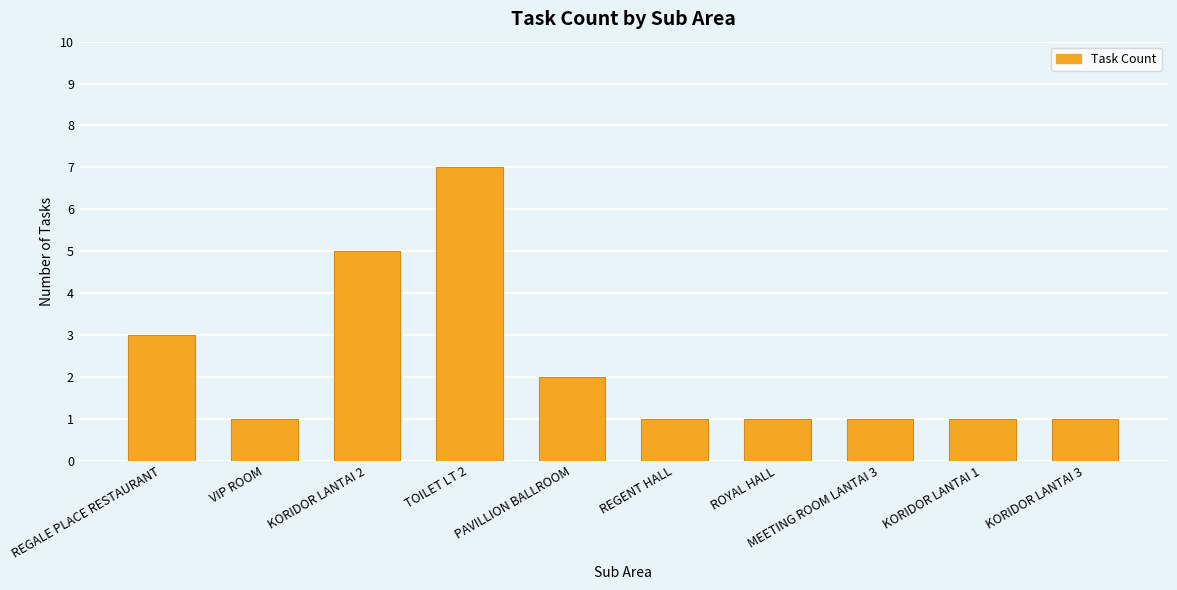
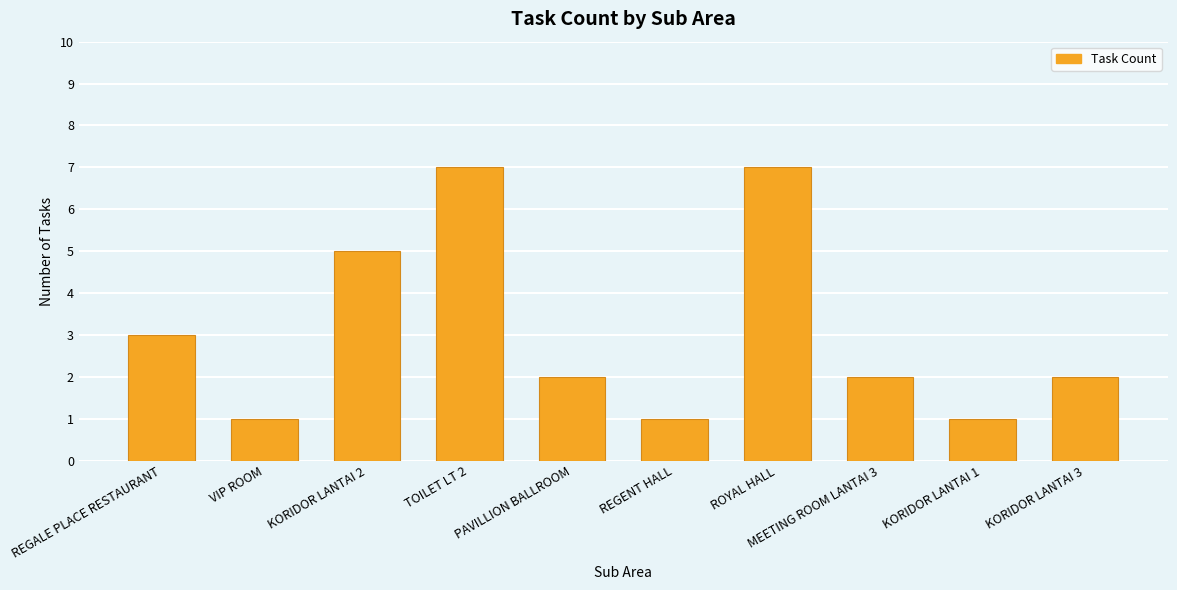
  {
    "REGALE PLACE RESTAURANT": 3,
    "VIP ROOM": 1,
    "KORIDOR LANTAI 2": 5,
    "TOILET LT 2": 7,
    "PAVILLION BALLROOM": 2,
    "REGENT HALL": 1,
-   "ROYAL HALL": 1,
-   "MEETING ROOM LANTAI 3": 1,
+   "ROYAL HALL": 7,
+   "MEETING ROOM LANTAI 3": 2,
    "KORIDOR LANTAI 1": 1,
-   "KORIDOR LANTAI 3": 1
+   "KORIDOR LANTAI 3": 2
  }
